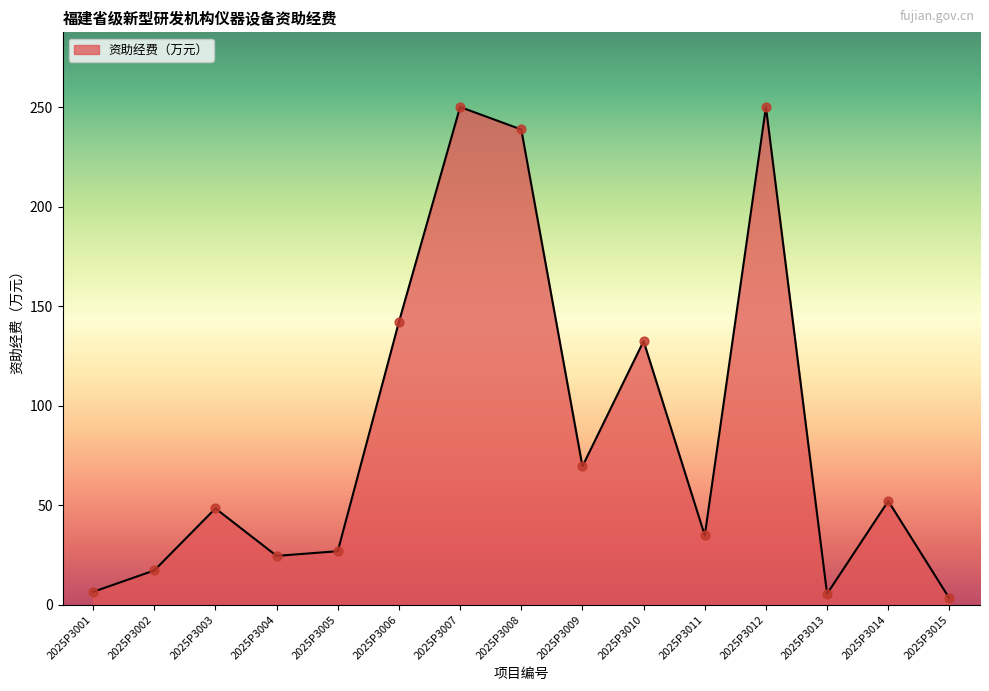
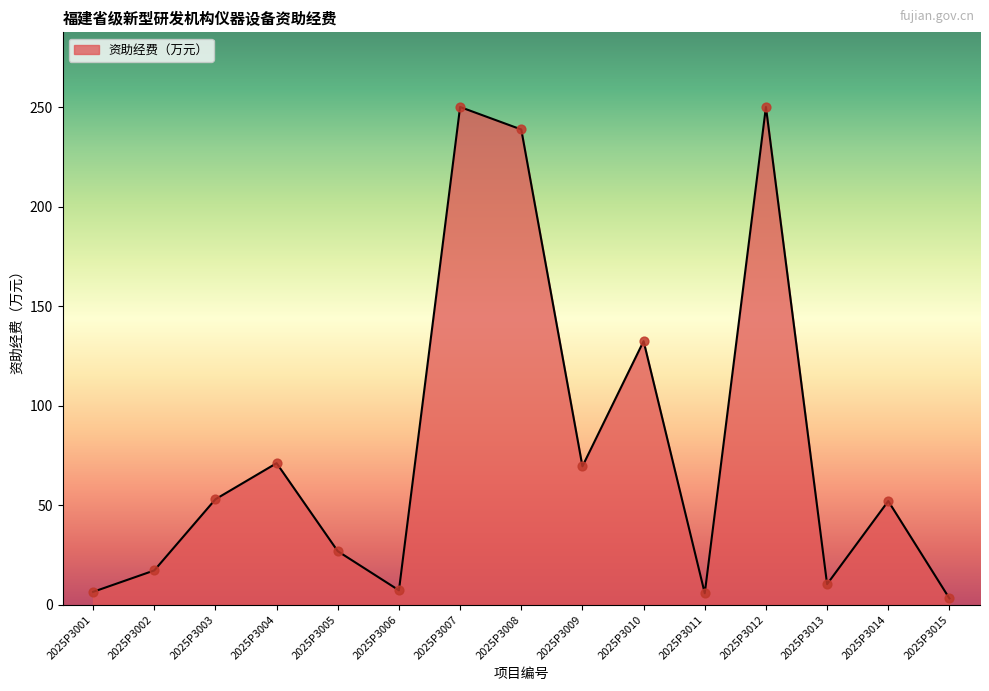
  {
    "2025P3001": 7,
    "2025P3002": 17,
-   "2025P3003": 48,
-   "2025P3004": 25,
+   "2025P3003": 53,
+   "2025P3004": 71,
    "2025P3005": 27,
-   "2025P3006": 142,
+   "2025P3006": 7,
    "2025P3007": 250,
    "2025P3008": 239,
    "2025P3009": 70,
    "2025P3010": 132,
-   "2025P3011": 35,
+   "2025P3011": 6,
    "2025P3012": 250,
-   "2025P3013": 6,
+   "2025P3013": 10,
    "2025P3014": 52,
    "2025P3015": 3
  }
